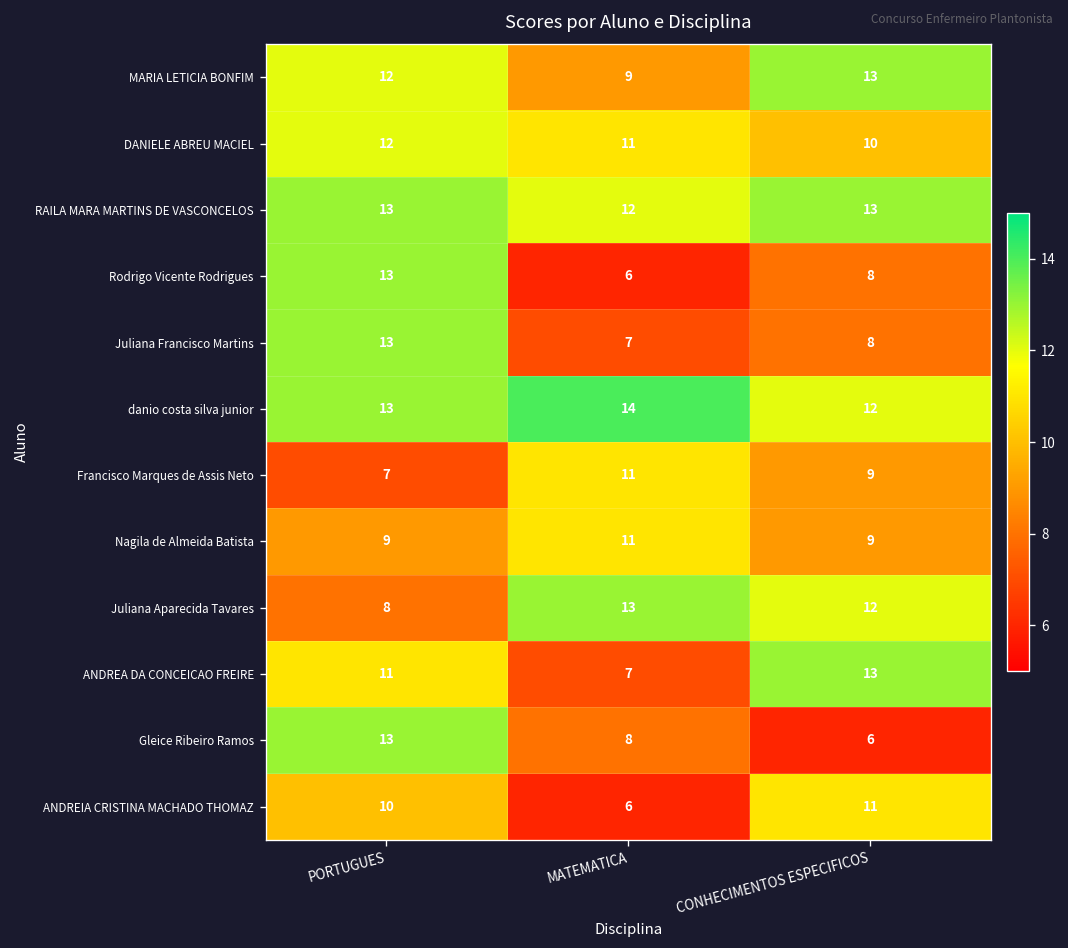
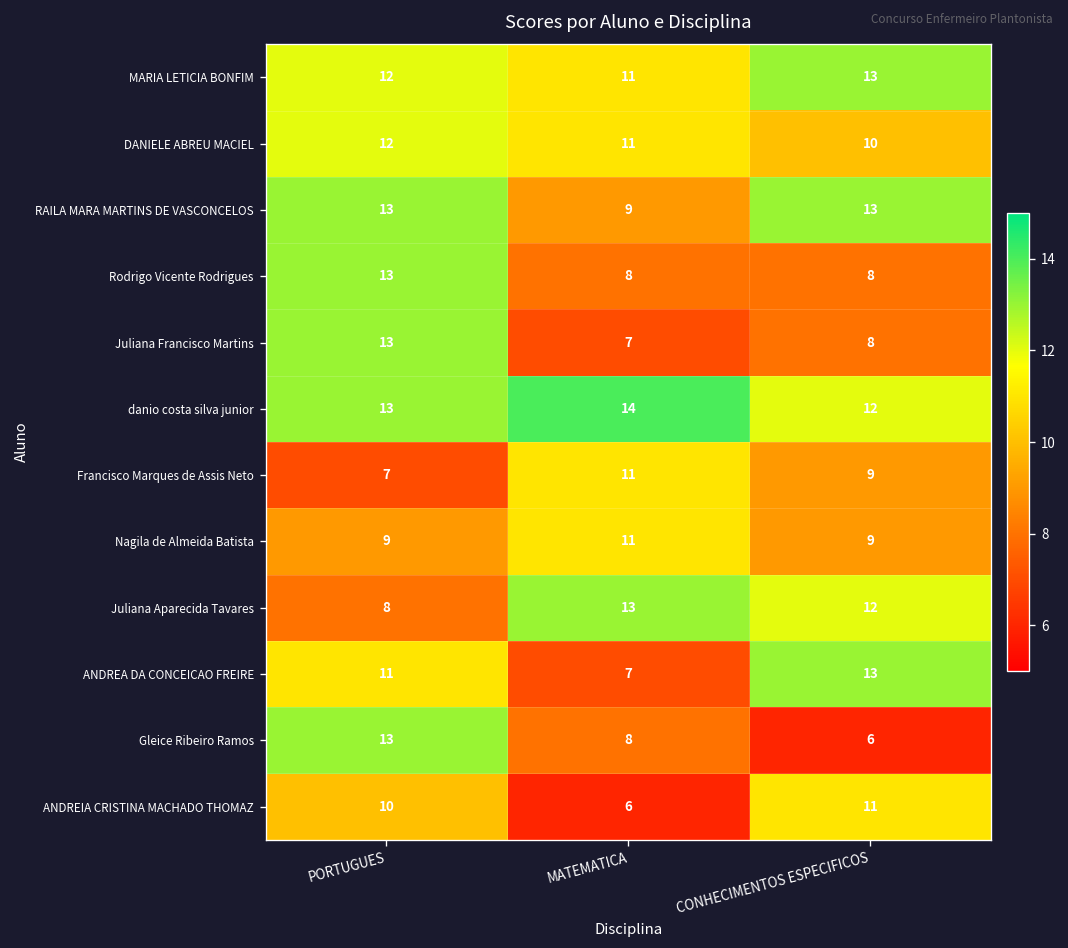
  {
    "MARIA LETICIA BONFIM": {
      "PORTUGUES": 12,
-     "MATEMATICA": 9,
+     "MATEMATICA": 11,
      "CONHECIMENTOS ESPECIFICOS": 13
    },
    "DANIELE ABREU MACIEL": {
      "PORTUGUES": 12,
      "MATEMATICA": 11,
      "CONHECIMENTOS ESPECIFICOS": 10
    },
    "RAILA MARA MARTINS DE VASCONCELOS": {
      "PORTUGUES": 13,
-     "MATEMATICA": 12,
+     "MATEMATICA": 9,
      "CONHECIMENTOS ESPECIFICOS": 13
    },
    "Rodrigo Vicente Rodrigues": {
      "PORTUGUES": 13,
-     "MATEMATICA": 6,
+     "MATEMATICA": 8,
      "CONHECIMENTOS ESPECIFICOS": 8
    },
    "Juliana Francisco Martins": {
      "PORTUGUES": 13,
      "MATEMATICA": 7,
      "CONHECIMENTOS ESPECIFICOS": 8
    },
    "danio costa silva junior": {
      "PORTUGUES": 13,
      "MATEMATICA": 14,
      "CONHECIMENTOS ESPECIFICOS": 12
    },
    "Francisco Marques de Assis Neto": {
      "PORTUGUES": 7,
      "MATEMATICA": 11,
      "CONHECIMENTOS ESPECIFICOS": 9
    },
    "Nagila de Almeida Batista": {
      "PORTUGUES": 9,
      "MATEMATICA": 11,
      "CONHECIMENTOS ESPECIFICOS": 9
    },
    "Juliana Aparecida Tavares": {
      "PORTUGUES": 8,
      "MATEMATICA": 13,
      "CONHECIMENTOS ESPECIFICOS": 12
    },
    "ANDREA DA CONCEICAO FREIRE": {
      "PORTUGUES": 11,
      "MATEMATICA": 7,
      "CONHECIMENTOS ESPECIFICOS": 13
    },
    "Gleice Ribeiro Ramos": {
      "PORTUGUES": 13,
      "MATEMATICA": 8,
      "CONHECIMENTOS ESPECIFICOS": 6
    },
    "ANDREIA CRISTINA MACHADO THOMAZ": {
      "PORTUGUES": 10,
      "MATEMATICA": 6,
      "CONHECIMENTOS ESPECIFICOS": 11
    }
  }
